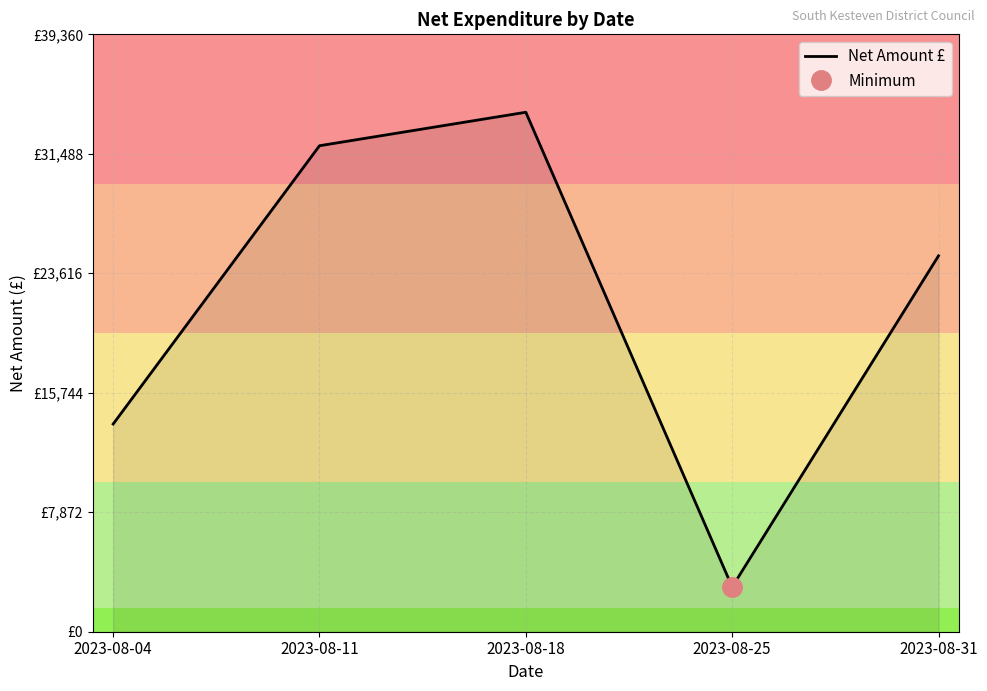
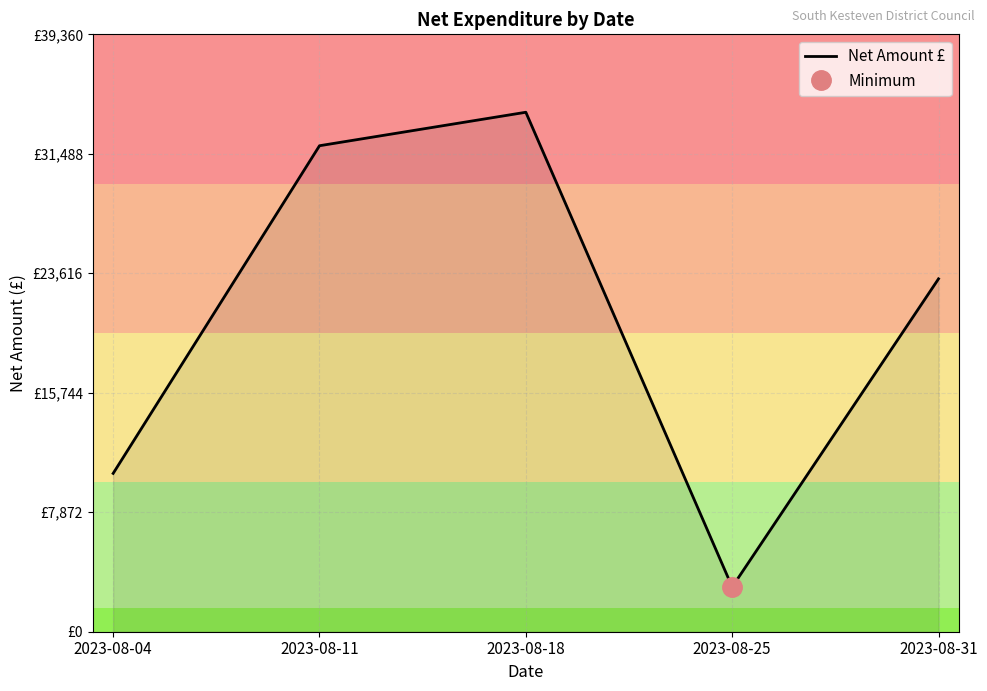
  {
    "Net Amount £": {
-     "2023-08-04": "£13,700",
+     "2023-08-04": "£10,400",
      "2023-08-11": "£32,000",
      "2023-08-18": "£34,200",
-     "2023-08-31": "£24,800"
+     "2023-08-31": "£23,300"
    }
  }
